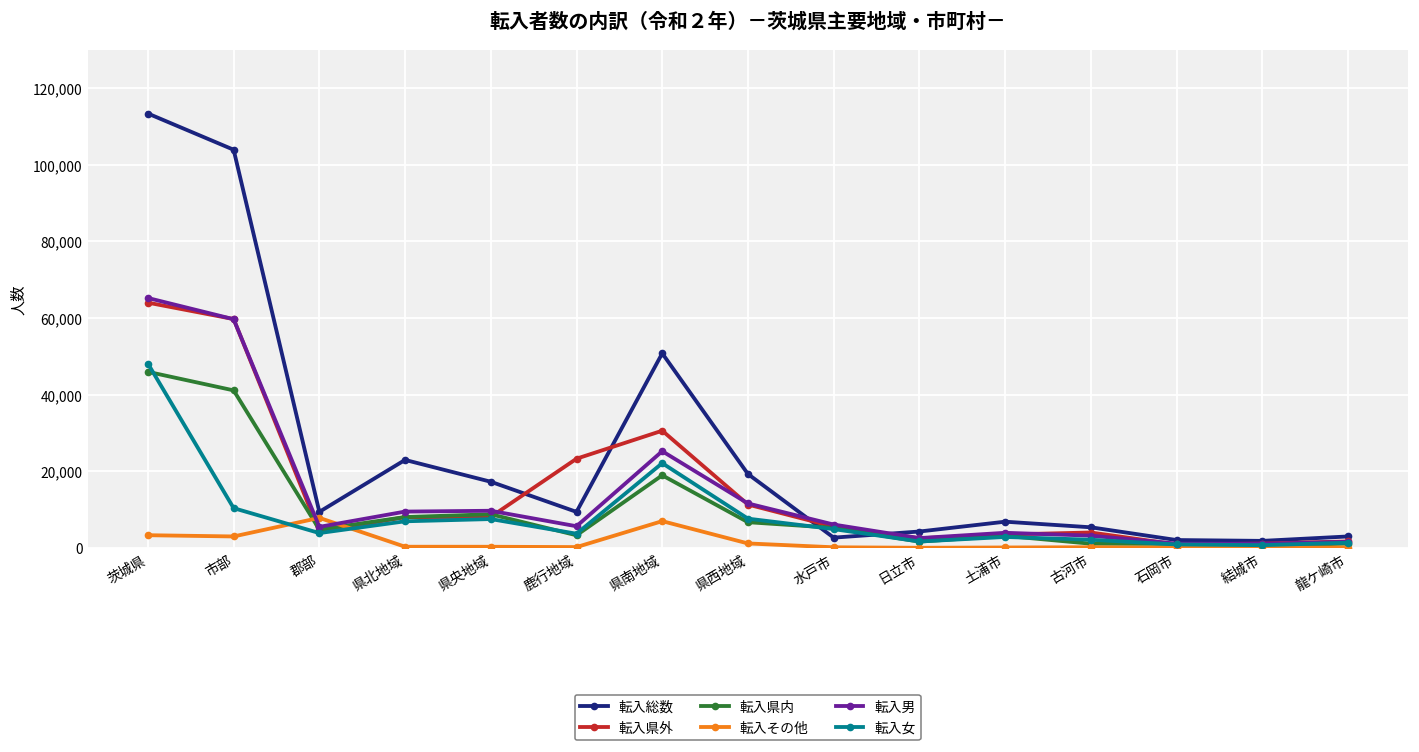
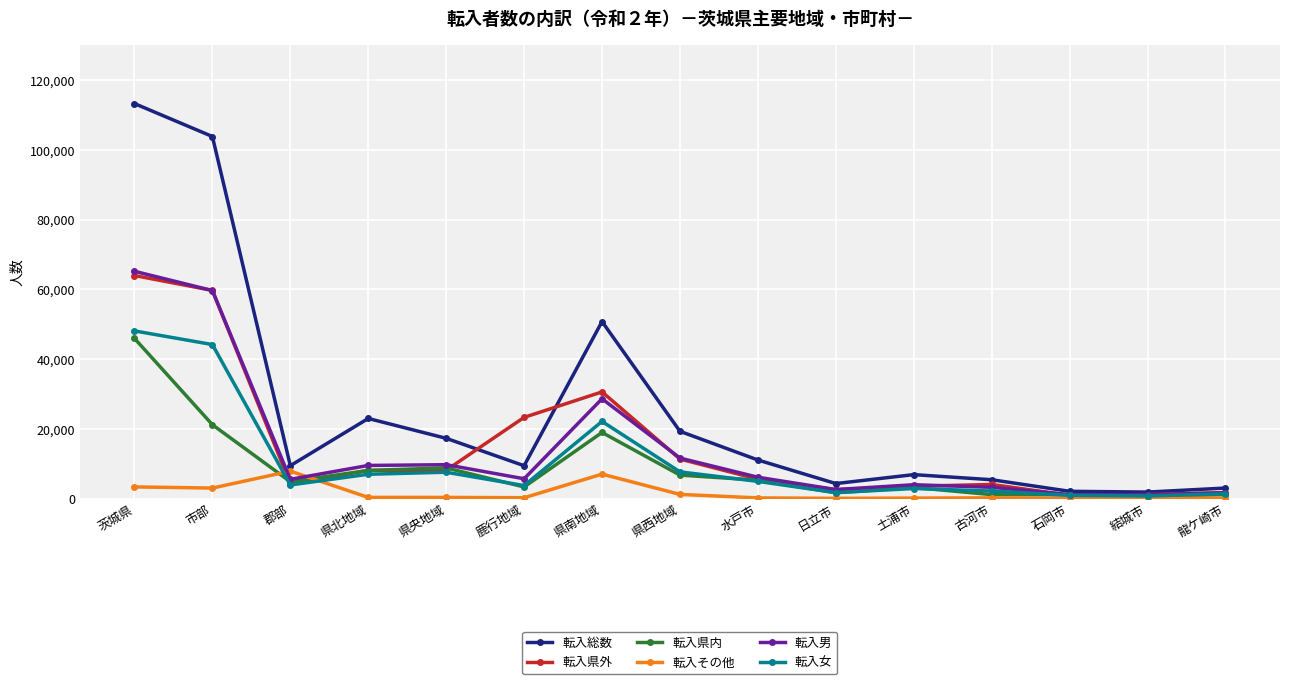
  {
    "転入総数": {
      "茨城県": "113,000",
      "市部": "104,000",
      "郡部": "9,000",
      "県北地域": "23,000",
      "県央地域": "17,000",
      "鹿行地域": "9,000",
      "県南地域": "51,000",
      "県西地域": "19,000",
-     "水戸市": "3,000",
+     "水戸市": "11,000",
      "日立市": "4,000",
      "土浦市": "7,000",
      "古河市": "5,000",
      "石岡市": "2,000",
      "龍ケ崎市": "3,000"
    },
    "転入県外": {
      "茨城県": "64,000",
      "鹿行地域": "23,000",
      "県南地域": "31,000",
      "古河市": "4,000"
    },
    "転入県内": {
      "茨城県": "46,000",
-     "市部": "41,000",
+     "市部": "21,000",
      "県南地域": "19,000",
      "県西地域": "7,000",
      "古河市": "1,000"
    },
    "転入その他": {
      "茨城県": "3,000",
      "市部": "3,000",
      "郡部": "8,000",
      "県北地域": "0",
      "県央地域": "0",
      "鹿行地域": "0",
      "県南地域": "7,000",
      "県西地域": "1,000",
      "水戸市": "0",
      "日立市": "0",
      "土浦市": "0",
      "古河市": "0",
      "石岡市": "0",
      "龍ケ崎市": "0"
    },
    "転入男": {
      "茨城県": "65,000",
      "県北地域": "10,000",
      "県央地域": "10,000",
      "鹿行地域": "6,000",
-     "県南地域": "25,000",
+     "県南地域": "29,000",
      "古河市": "3,000"
    },
    "転入女": {
      "茨城県": "48,000",
-     "市部": "10,000",
+     "市部": "44,000",
      "県北地域": "7,000",
      "県南地域": "22,000",
      "県西地域": "8,000",
      "古河市": "2,000"
    }
  }
